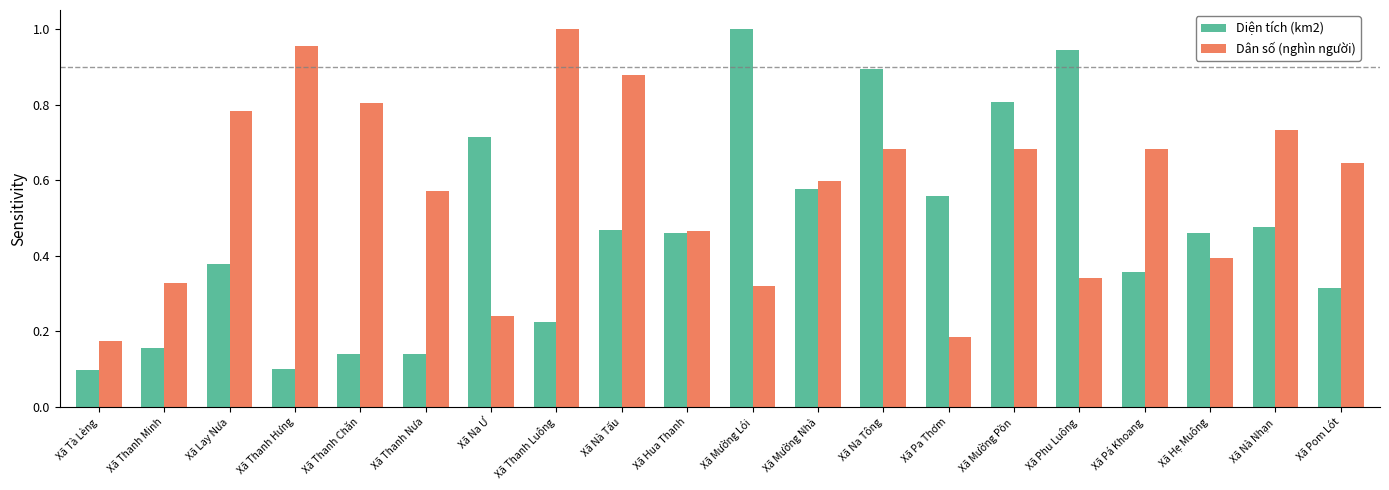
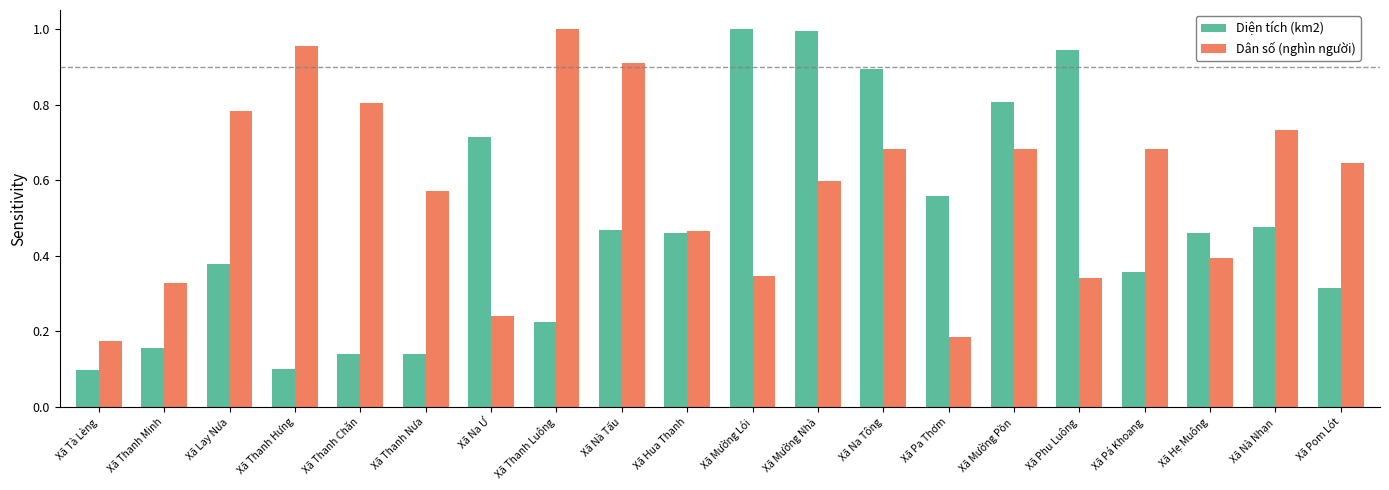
  {
    "Diện tích (km2)": {
      "Xã Tà Lèng": 0.10,
      "Xã Thanh Minh": 0.16,
      "Xã Lay Nưa": 0.38,
      "Xã Thanh Hưng": 0.10,
      "Xã Thanh Chăn": 0.14,
      "Xã Thanh Nưa": 0.14,
      "Xã Na Ư": 0.71,
      "Xã Thanh Luông": 0.23,
      "Xã Nà Tấu": 0.47,
      "Xã Hua Thanh": 0.46,
      "Xã Mường Lói": 1.00,
-     "Xã Mường Nhà": 0.58,
+     "Xã Mường Nhà": 1.00,
      "Xã Na Tông": 0.89,
      "Xã Pa Thơm": 0.56,
      "Xã Mường Pồn": 0.81,
      "Xã Phu Luông": 0.94,
      "Xã Pá Khoang": 0.36,
      "Xã Hẹ Muông": 0.46,
      "Xã Nà Nhạn": 0.48,
      "Xã Pom Lót": 0.31
    },
    "Dân số (nghìn người)": {
      "Xã Tà Lèng": 0.17,
      "Xã Thanh Minh": 0.33,
      "Xã Lay Nưa": 0.78,
      "Xã Thanh Hưng": 0.95,
      "Xã Thanh Chăn": 0.80,
      "Xã Thanh Nưa": 0.57,
      "Xã Na Ư": 0.24,
      "Xã Thanh Luông": 1.00,
-     "Xã Nà Tấu": 0.88,
+     "Xã Nà Tấu": 0.91,
      "Xã Hua Thanh": 0.46,
-     "Xã Mường Lói": 0.32,
+     "Xã Mường Lói": 0.35,
      "Xã Mường Nhà": 0.60,
      "Xã Na Tông": 0.68,
      "Xã Pa Thơm": 0.19,
      "Xã Mường Pồn": 0.68,
      "Xã Phu Luông": 0.34,
      "Xã Pá Khoang": 0.68,
      "Xã Hẹ Muông": 0.39,
      "Xã Nà Nhạn": 0.73,
      "Xã Pom Lót": 0.65
    }
  }
